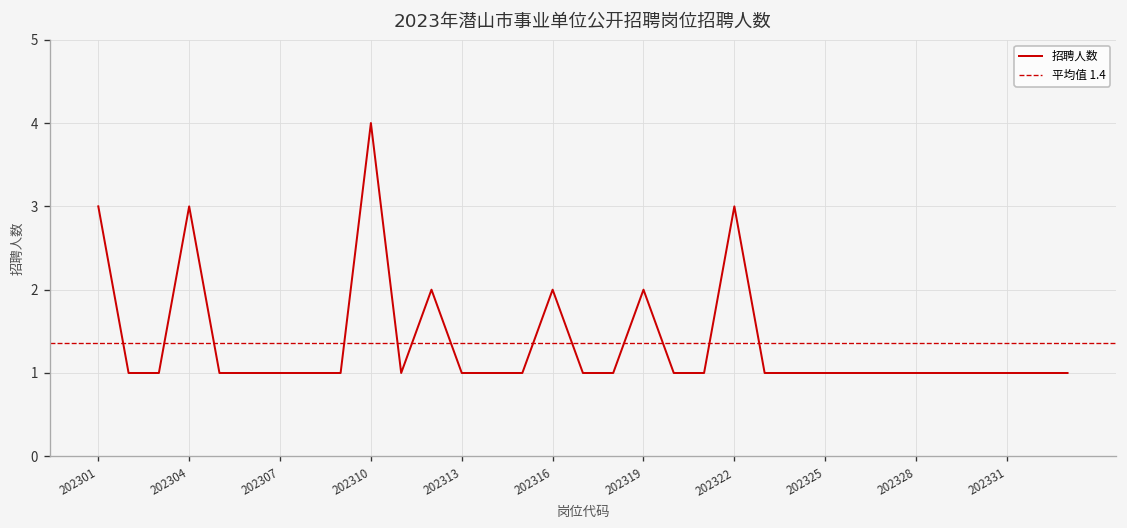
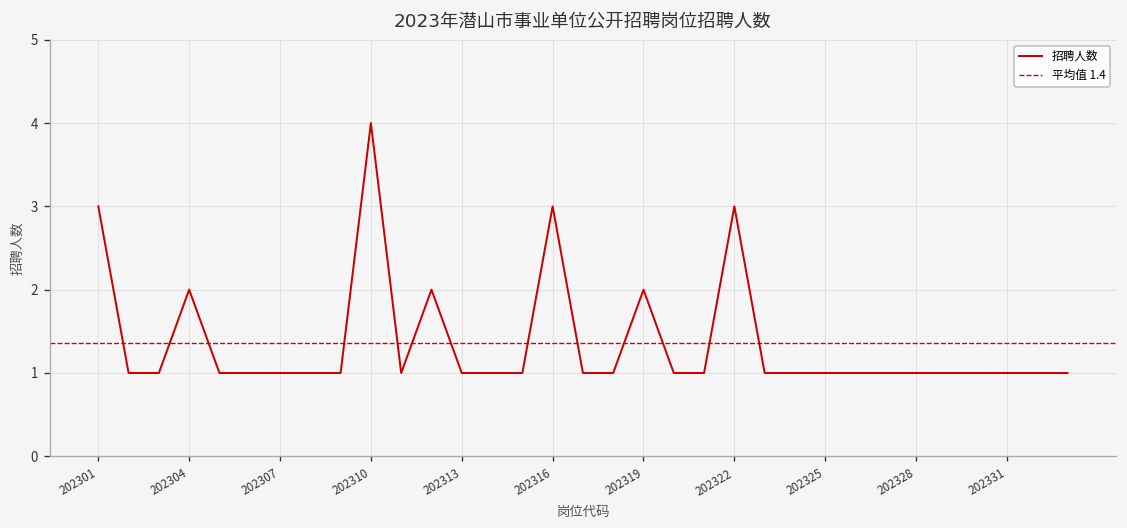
  {
    "202301": 3,
-   "202304": 3,
+   "202304": 2,
    "202307": 1,
    "202310": 4,
    "202313": 1,
-   "202316": 2,
+   "202316": 3,
    "202319": 2,
    "202322": 3,
    "202325": 1,
    "202328": 1,
    "202331": 1
  }
